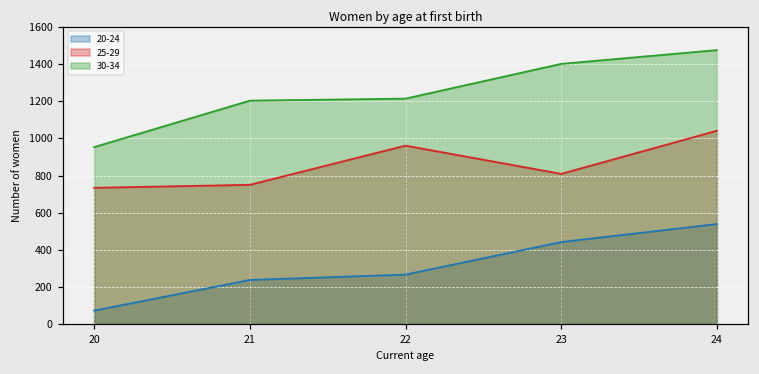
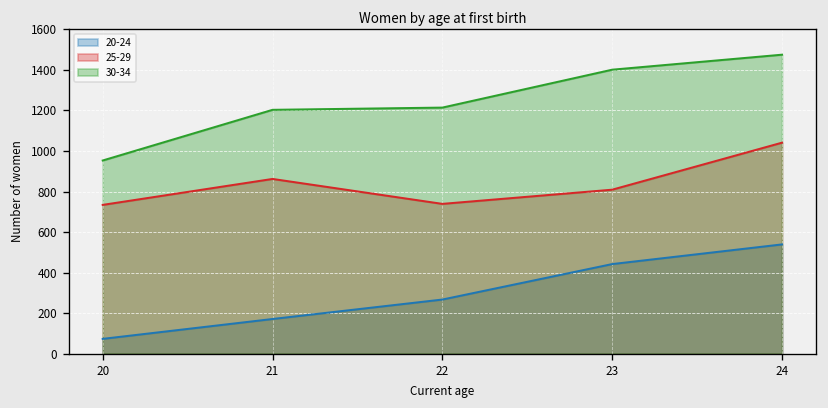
  {
    "20-24": {
      "20": 70,
-     "21": 240,
+     "21": 170,
      "22": 270,
      "23": 440,
      "24": 540
    },
    "25-29": {
      "20": 730,
-     "21": 750,
-     "22": 960,
+     "21": 860,
+     "22": 740,
      "23": 810,
      "24": 1040
    },
    "30-34": {
      "20": 950,
      "21": 1200,
      "22": 1210,
      "23": 1400,
      "24": 1480
    }
  }
